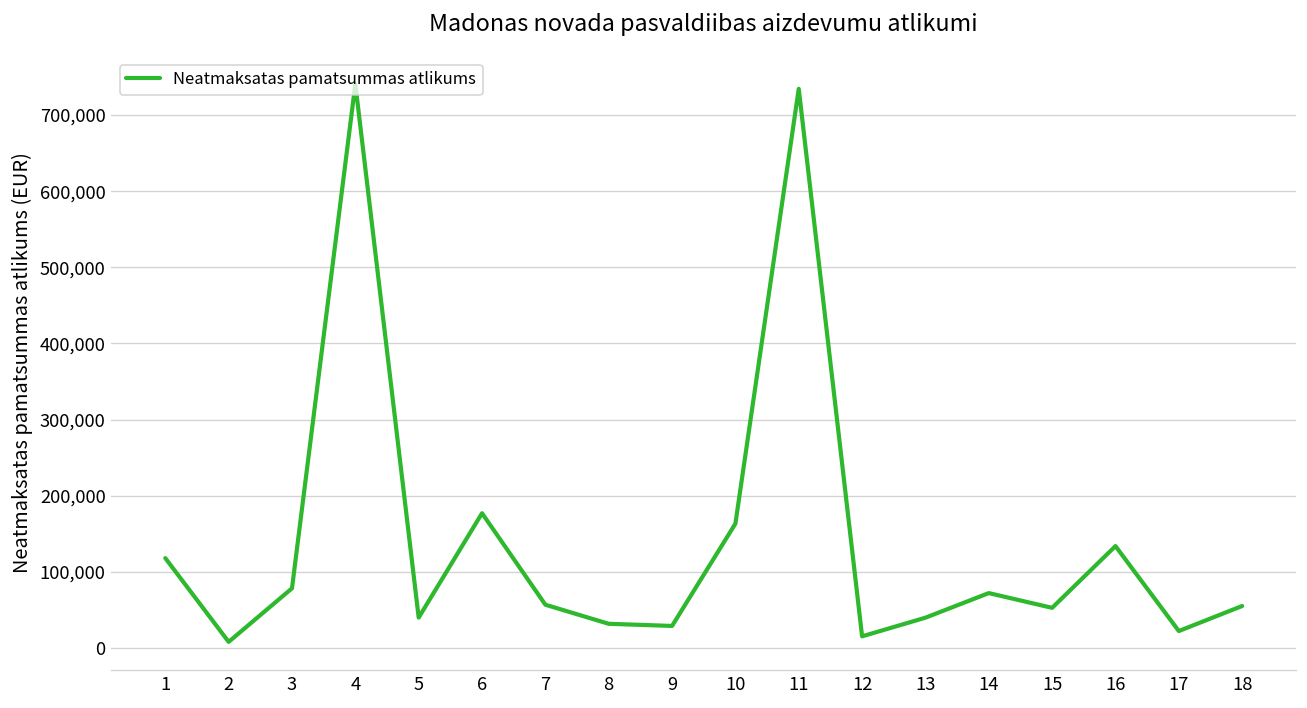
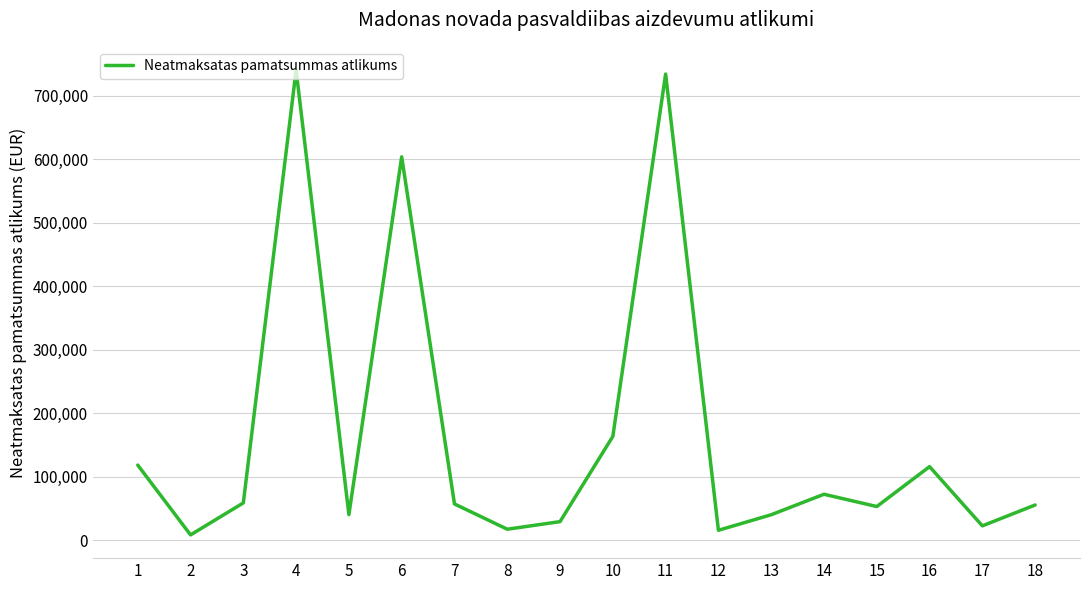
  {
    "1": "120,000",
    "2": "10,000",
-   "3": "80,000",
+   "3": "60,000",
    "5": "40,000",
-   "6": "180,000",
+   "6": "600,000",
    "7": "60,000",
-   "8": "30,000",
+   "8": "20,000",
    "9": "30,000",
    "10": "160,000",
    "11": "730,000",
    "12": "20,000",
    "13": "40,000",
    "14": "70,000",
    "15": "50,000",
-   "16": "130,000",
+   "16": "120,000",
    "17": "20,000",
    "18": "60,000"
  }
